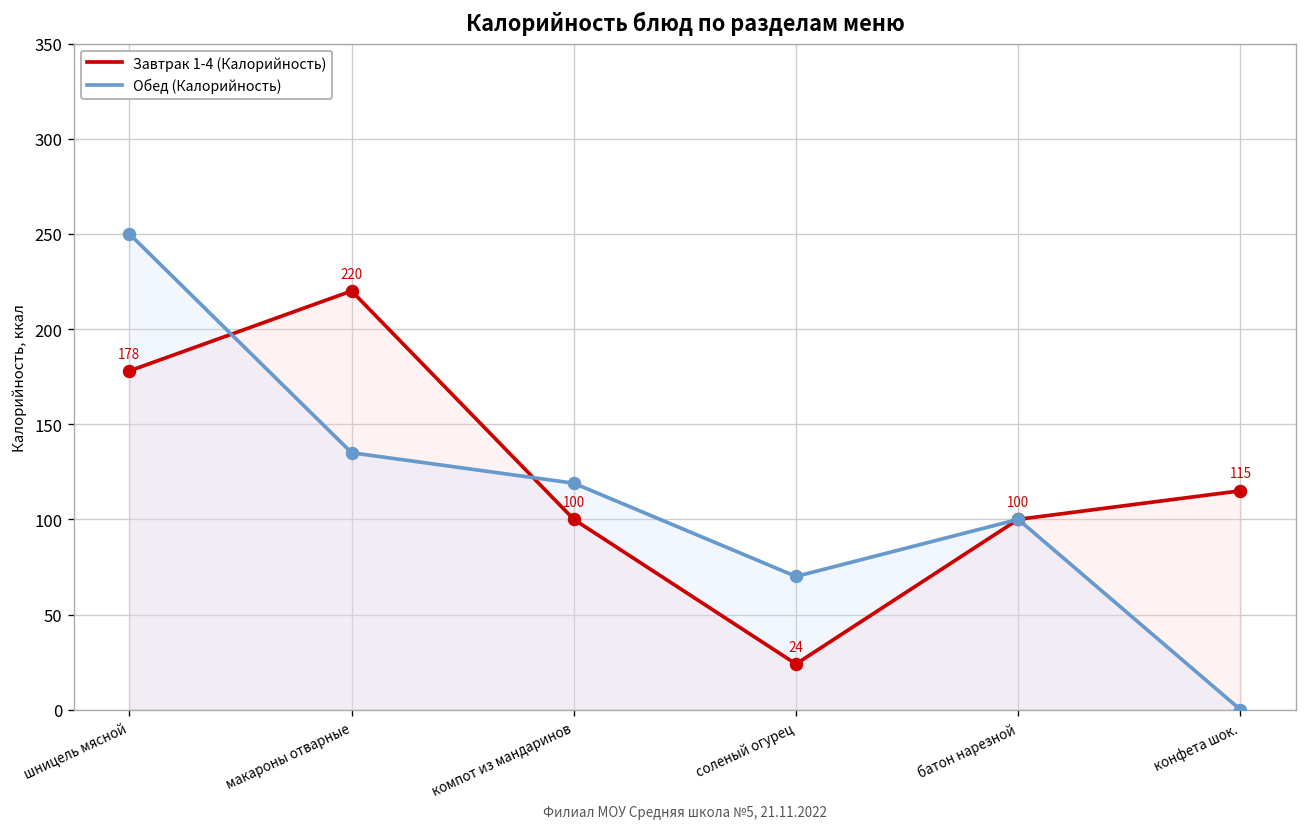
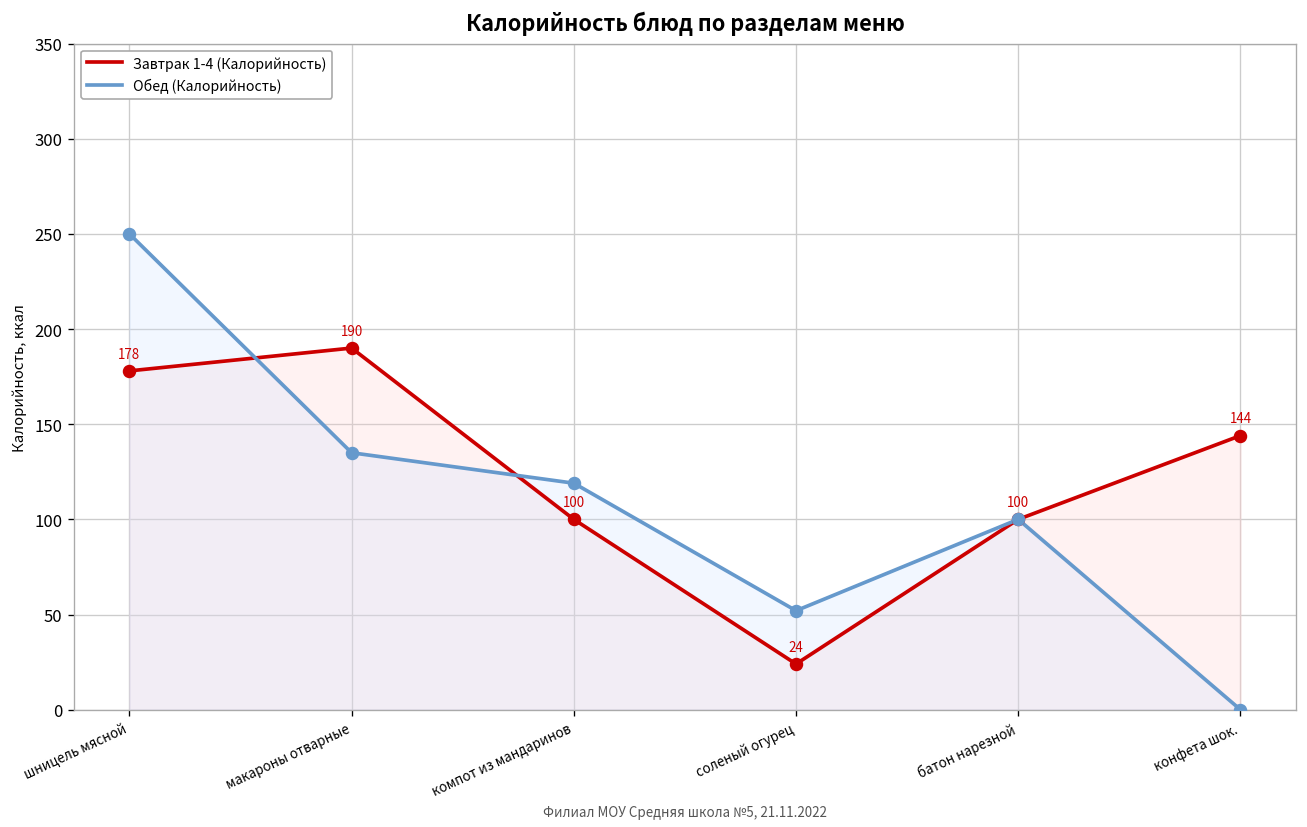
  {
    "Завтрак 1-4 (Калорийность)": {
      "шницель мясной": 178,
-     "макароны отварные": 220,
+     "макароны отварные": 190,
      "компот из мандаринов": 100,
      "соленый огурец": 24,
-     "конфета шок.": 115
+     "конфета шок.": 144
    },
    "Обед (Калорийность)": {
      "шницель мясной": 250,
      "макароны отварные": 135,
      "компот из мандаринов": 119,
-     "соленый огурец": 70,
+     "соленый огурец": 52,
      "конфета шок.": 0
    }
  }
